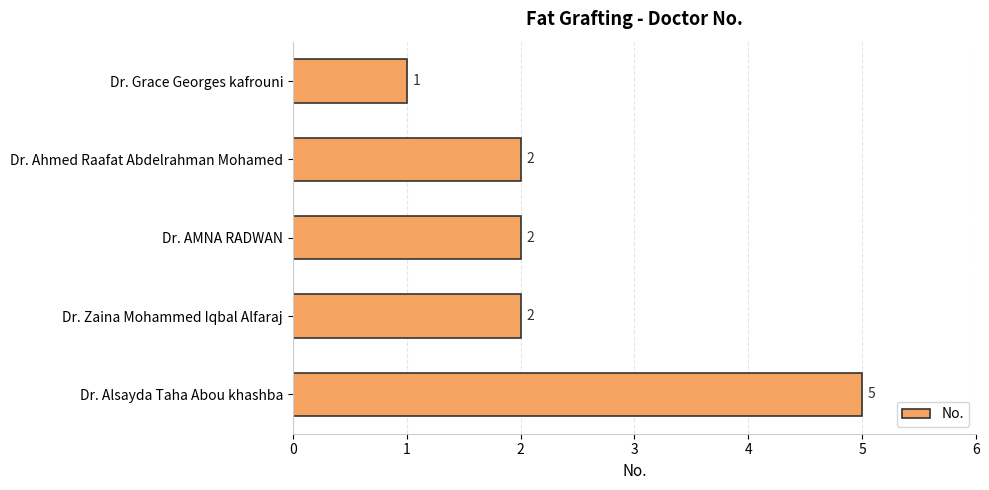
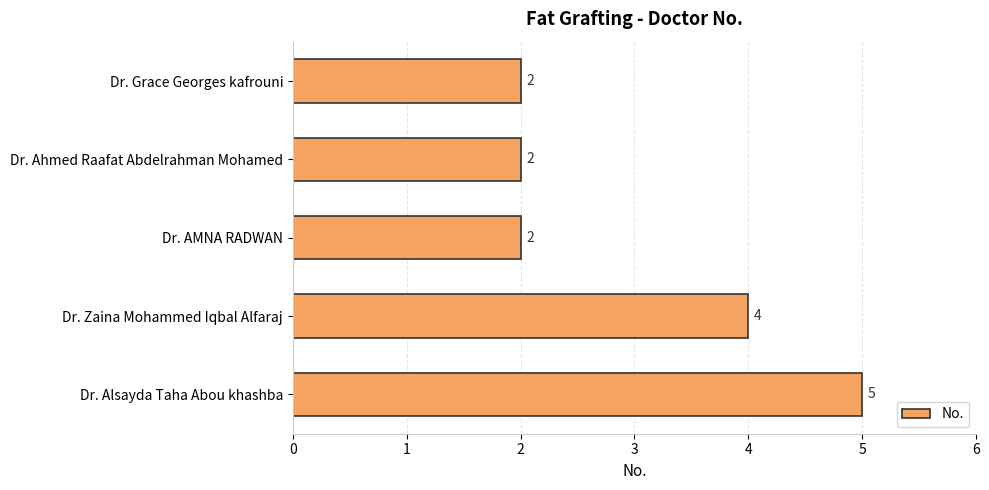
  {
-   "Dr. Grace Georges kafrouni": 1,
+   "Dr. Grace Georges kafrouni": 2,
    "Dr. Ahmed Raafat Abdelrahman Mohamed": 2,
    "Dr. AMNA RADWAN": 2,
-   "Dr. Zaina Mohammed Iqbal Alfaraj": 2,
+   "Dr. Zaina Mohammed Iqbal Alfaraj": 4,
    "Dr. Alsayda Taha Abou khashba": 5
  }
